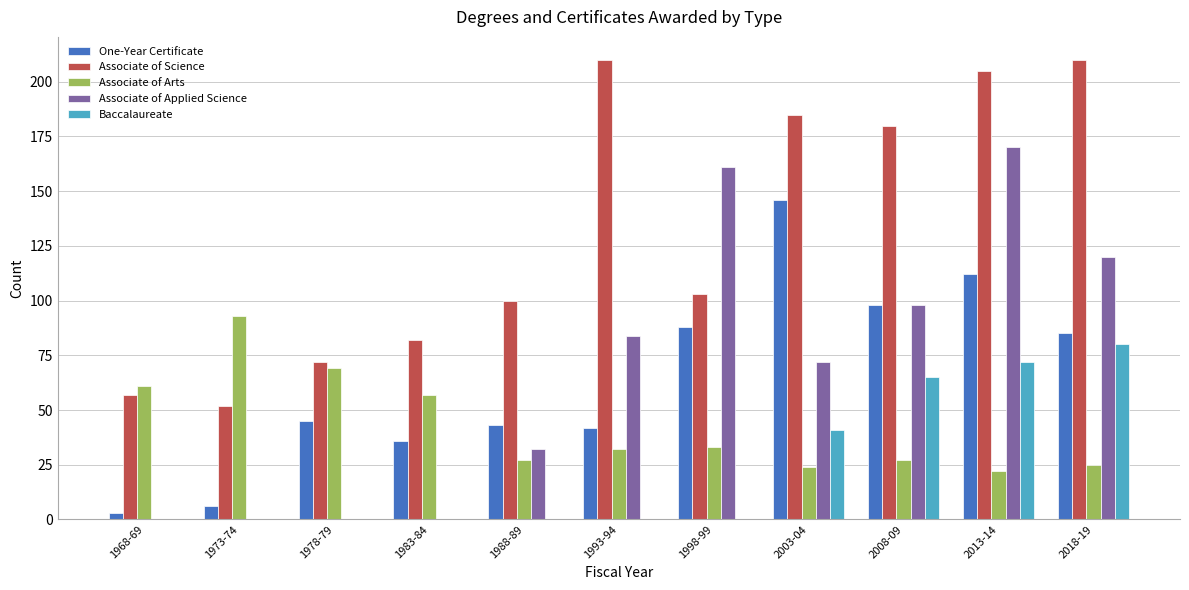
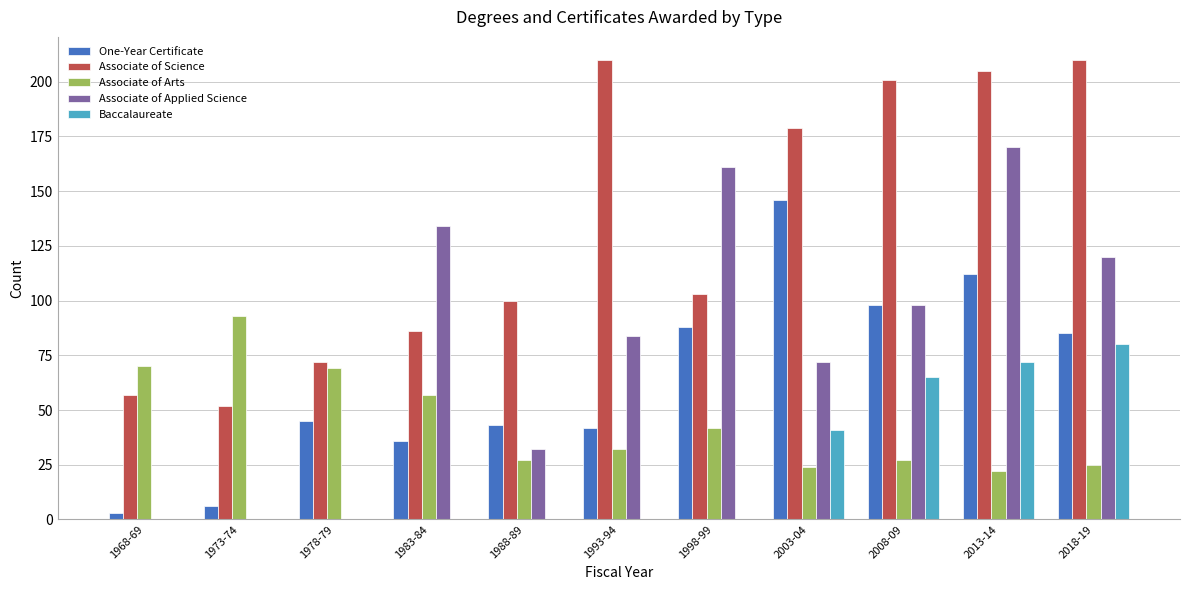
  {
    "Associate of Science": {
      "1968-69": 57,
      "1973-74": 52,
      "1978-79": 72,
-     "1983-84": 82,
+     "1983-84": 86,
      "1988-89": 100,
      "1993-94": 210,
      "1998-99": 103,
-     "2003-04": 185,
-     "2008-09": 180,
+     "2003-04": 179,
+     "2008-09": 201,
      "2013-14": 205,
      "2018-19": 210
    },
    "Associate of Arts": {
-     "1968-69": 61,
+     "1968-69": 70,
      "1973-74": 93,
      "1978-79": 69,
      "1983-84": 57,
      "1988-89": 27,
      "1993-94": 32,
-     "1998-99": 33,
+     "1998-99": 42,
      "2003-04": 24,
      "2008-09": 27,
      "2013-14": 22,
      "2018-19": 25
    },
    "Associate of Applied Science": {
      "1968-69": 0,
      "1973-74": 0,
      "1978-79": 0,
-     "1983-84": 0,
+     "1983-84": 134,
      "1988-89": 32,
      "1993-94": 84,
      "1998-99": 161,
      "2003-04": 72,
      "2008-09": 98,
      "2013-14": 170,
      "2018-19": 120
    }
  }
